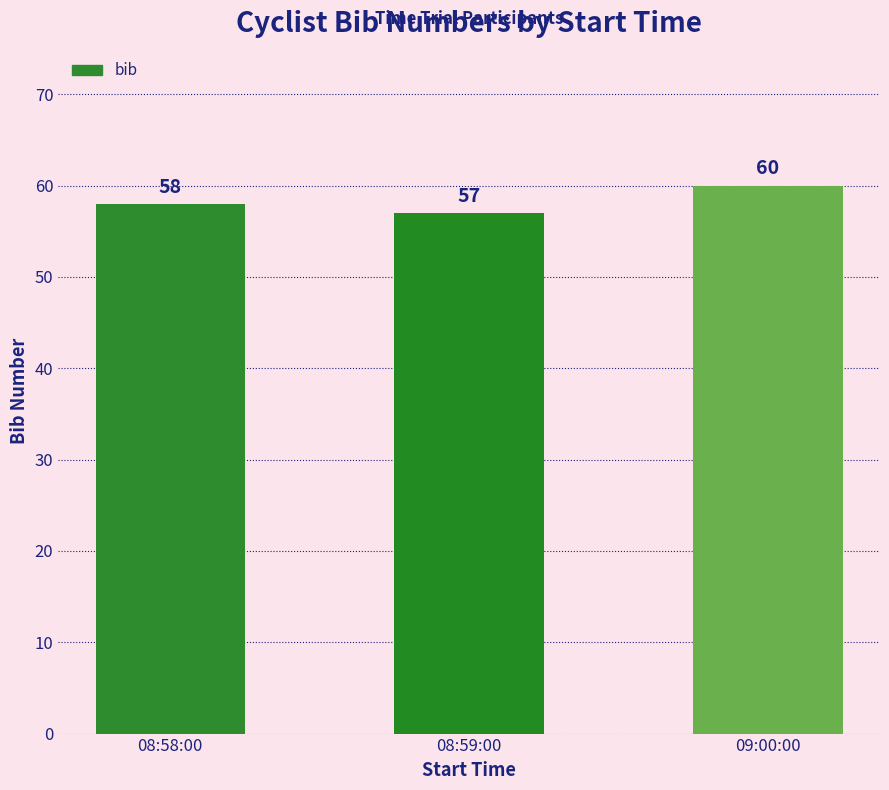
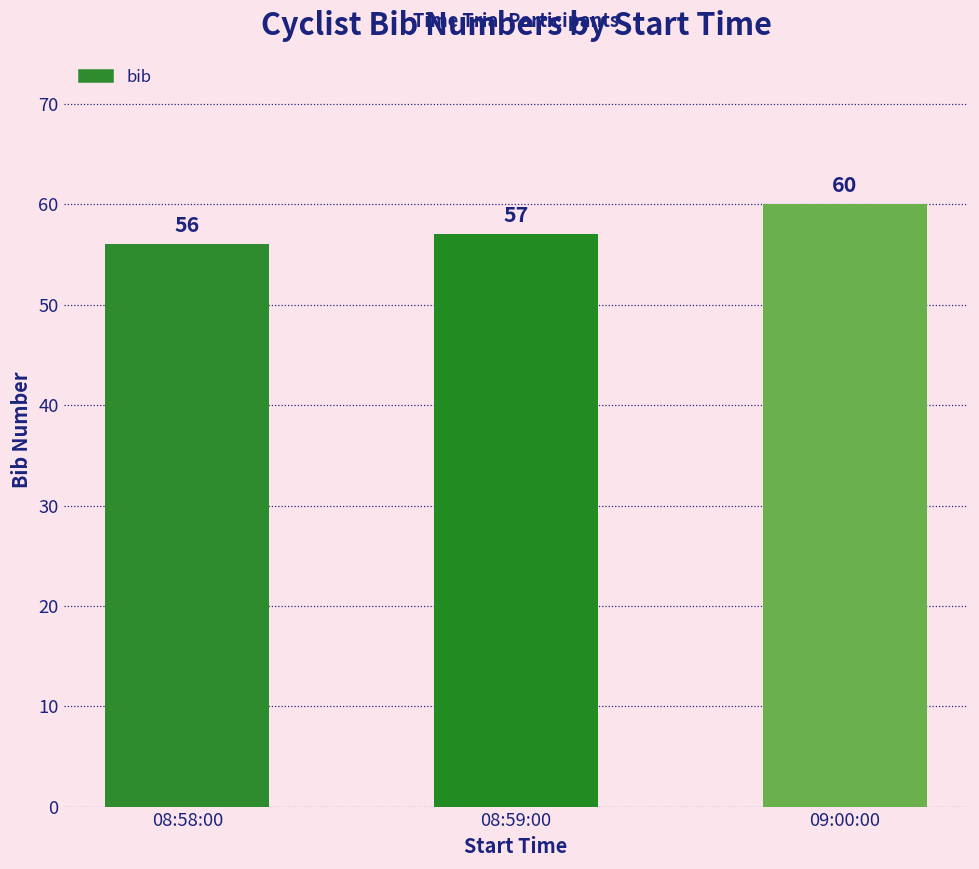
  {
-   "08:58:00": 58,
+   "08:58:00": 56,
    "08:59:00": 57,
    "09:00:00": 60
  }
